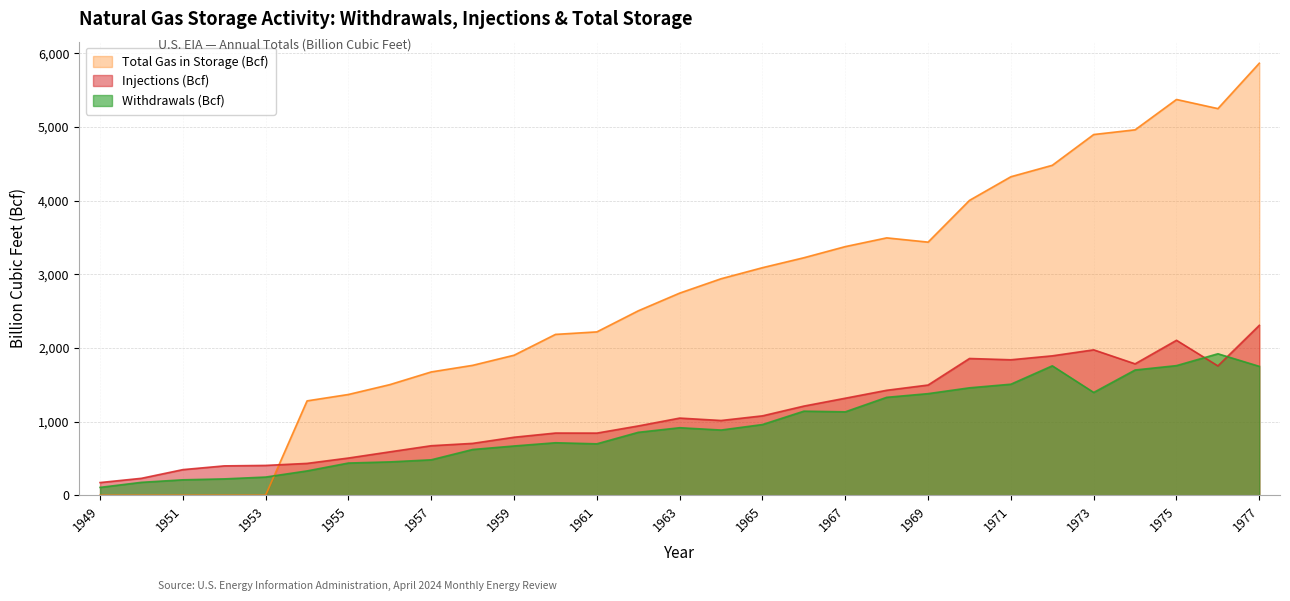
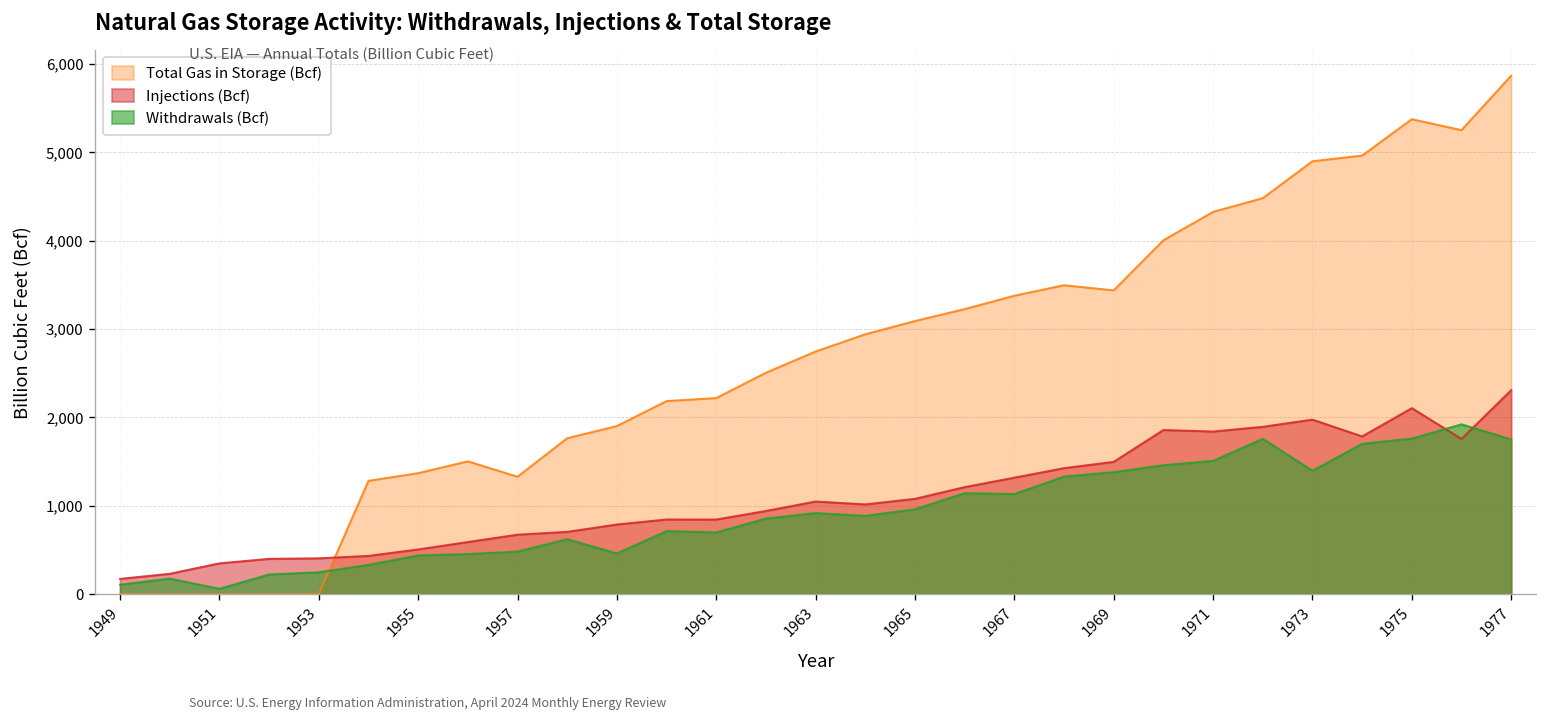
  {
    "Total Gas in Storage (Bcf)": {
      "1949": "0",
      "1951": "0",
      "1953": "0",
      "1955": "1,400",
-     "1957": "1,700",
+     "1957": "1,300",
      "1959": "1,900",
      "1961": "2,200",
      "1963": "2,700",
      "1965": "3,100",
      "1967": "3,400",
      "1969": "3,400",
      "1971": "4,300",
      "1973": "4,900",
      "1975": "5,400",
      "1977": "5,900"
    },
    "Injections (Bcf)": {
      "1949": "200",
      "1951": "300",
      "1953": "400",
      "1955": "500",
      "1957": "700",
      "1959": "800",
      "1961": "800",
      "1963": "1,000",
      "1965": "1,100",
      "1967": "1,300",
      "1969": "1,500",
      "1971": "1,800",
      "1973": "2,000",
      "1975": "2,100",
      "1977": "2,300"
    },
    "Withdrawals (Bcf)": {
      "1949": "100",
-     "1951": "200",
+     "1951": "100",
      "1953": "200",
      "1955": "400",
      "1957": "500",
-     "1959": "700",
+     "1959": "500",
      "1961": "700",
      "1963": "900",
      "1965": "1,000",
      "1967": "1,100",
      "1969": "1,400",
      "1971": "1,500",
      "1973": "1,400",
      "1975": "1,800",
      "1977": "1,800"
    }
  }
